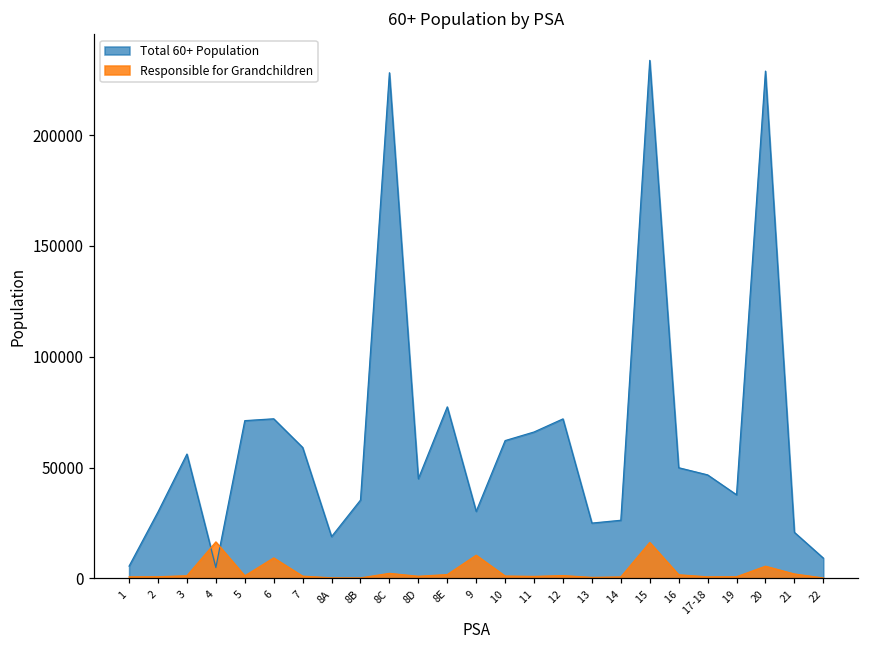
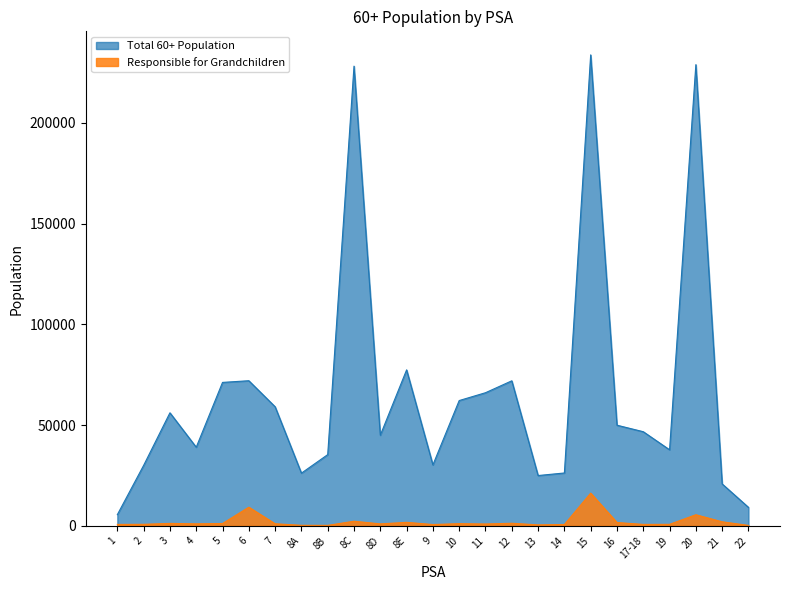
  {
    "Total 60+ Population": {
      "1": 6000,
      "2": 30000,
      "3": 56000,
-     "4": 5000,
+     "4": 39000,
      "5": 71000,
      "6": 72000,
      "7": 59000,
-     "8A": 19000,
+     "8A": 26000,
      "8B": 35000,
      "8C": 228000,
      "8D": 45000,
      "8E": 77000,
      "9": 30000,
      "10": 62000,
      "11": 66000,
      "12": 72000,
      "13": 25000,
      "14": 26000,
      "15": 234000,
      "16": 50000,
      "17-18": 47000,
      "19": 38000,
      "20": 229000,
      "21": 21000,
      "22": 9000
    },
    "Responsible for Grandchildren": {
      "1": 1000,
      "2": 1000,
      "3": 1000,
-     "4": 16000,
+     "4": 1000,
      "5": 1000,
      "6": 9000,
      "7": 1000,
      "8A": 0,
      "8B": 0,
      "8C": 2000,
      "8D": 1000,
      "8E": 2000,
-     "9": 10000,
+     "9": 1000,
      "10": 1000,
      "11": 1000,
      "12": 1000,
      "13": 0,
      "14": 1000,
      "15": 16000,
      "16": 2000,
      "17-18": 1000,
      "19": 1000,
      "20": 5000,
      "21": 2000,
      "22": 0
    }
  }
